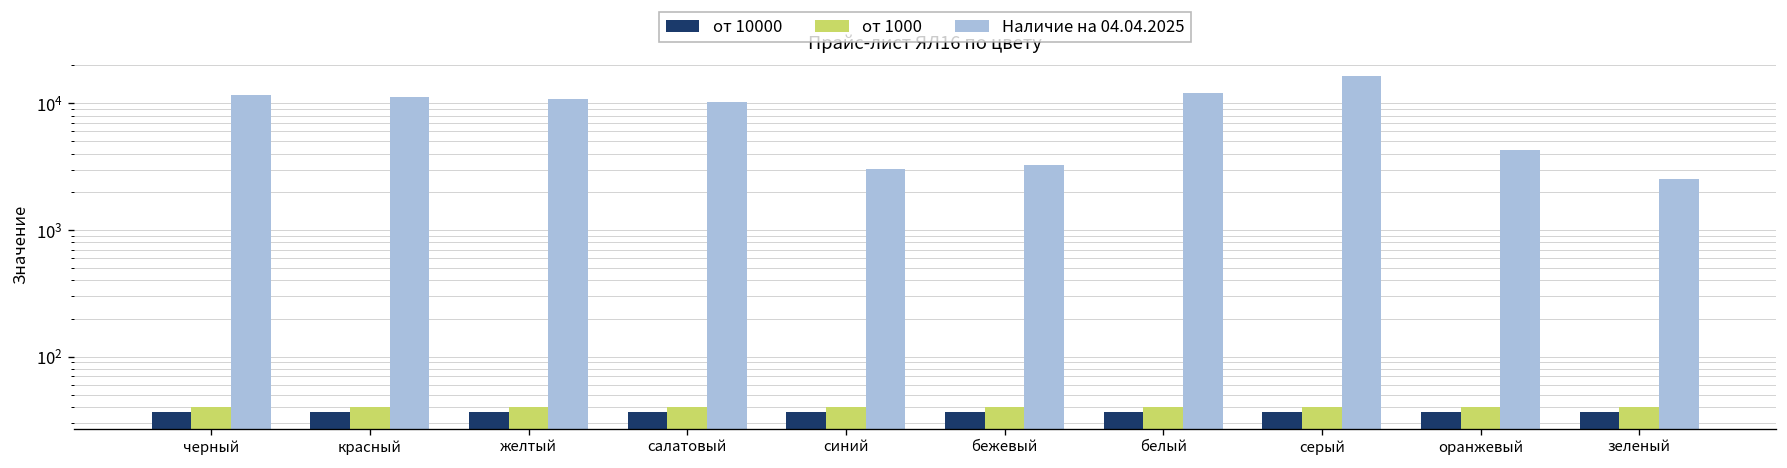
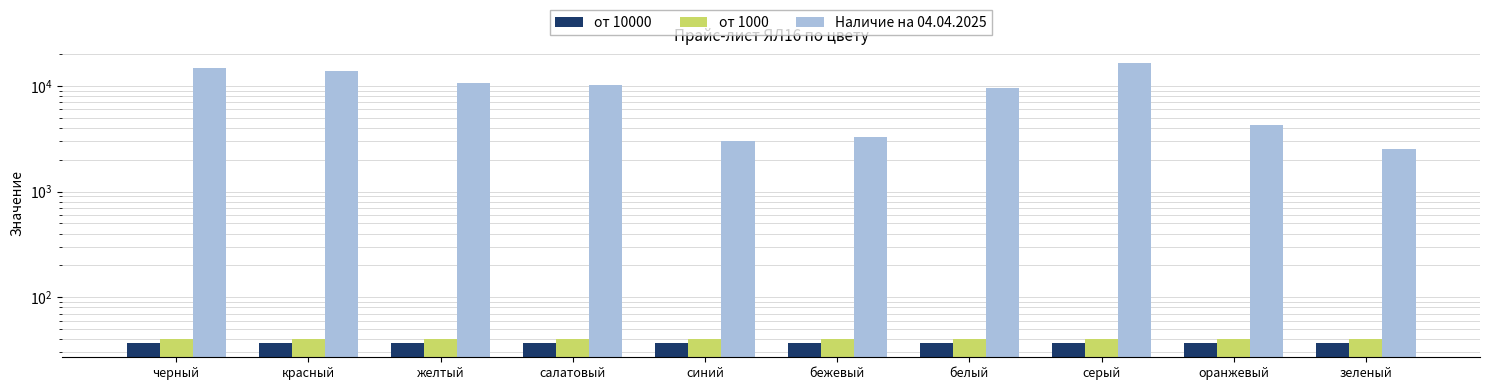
  {
    "от 10000": {
      "черный": 37,
      "красный": 37,
      "желтый": 37,
      "салатовый": 37,
      "синий": 37,
      "бежевый": 37,
      "белый": 37,
      "серый": 37,
      "оранжевый": 37,
      "зеленый": 37
    },
    "от 1000": {
      "черный": 40,
      "красный": 40,
      "желтый": 40,
      "салатовый": 40,
      "синий": 40,
      "бежевый": 40,
      "белый": 40,
      "серый": 40,
      "оранжевый": 40,
      "зеленый": 40
    },
    "Наличие на 04.04.2025": {
-     "черный": 12000,
-     "красный": 11000,
+     "черный": 15000,
+     "красный": 14000,
      "желтый": 11000,
      "салатовый": 10000,
      "синий": 3000,
      "бежевый": 3300,
-     "белый": 12000,
+     "белый": 10000,
      "серый": 16000,
      "оранжевый": 4300,
      "зеленый": 2500
    }
  }
